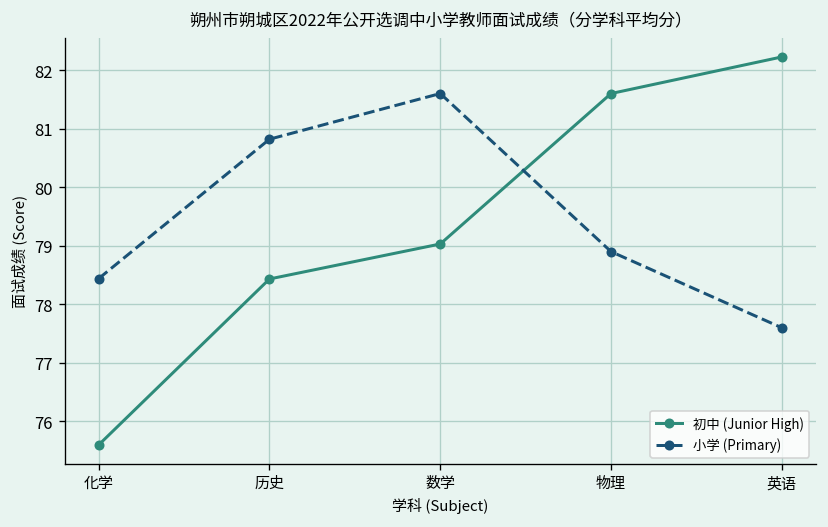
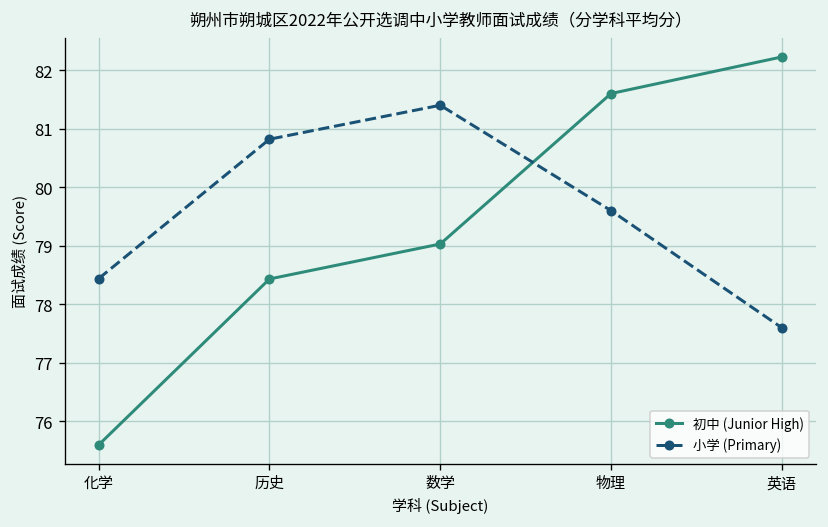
  {
    "初中 (Junior High)": {
      "化学": 75.6,
      "历史": 78.4,
      "数学": 79.0,
      "物理": 81.6,
      "英语": 82.2
    },
    "小学 (Primary)": {
      "化学": 78.4,
      "历史": 80.8,
-     "数学": 81.6,
-     "物理": 78.9,
+     "数学": 81.4,
+     "物理": 79.6,
      "英语": 77.6
    }
  }
